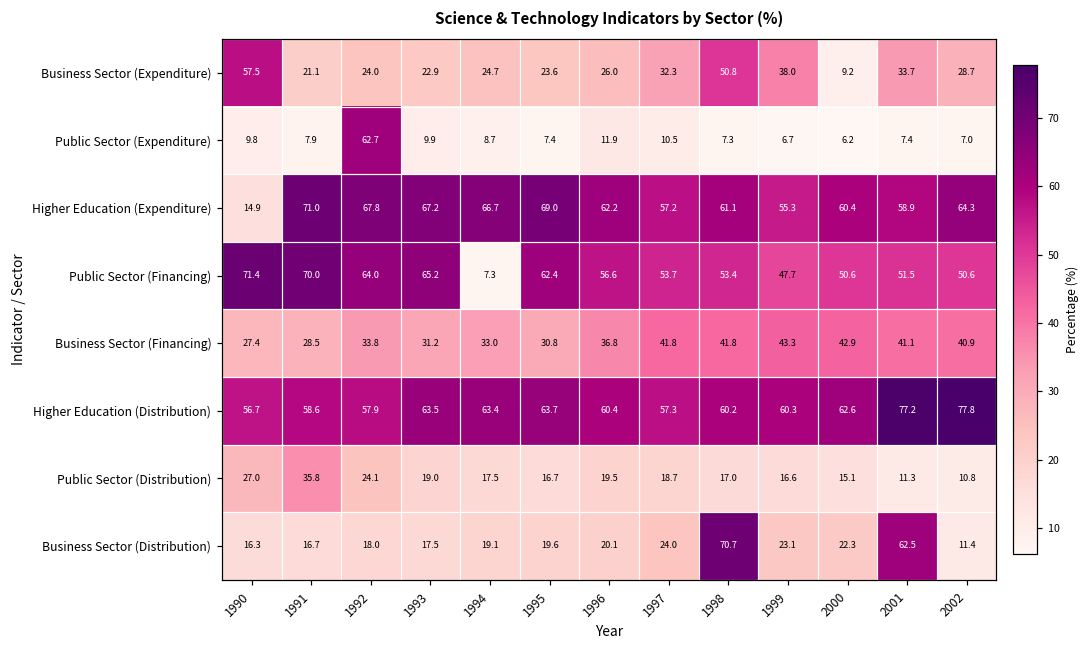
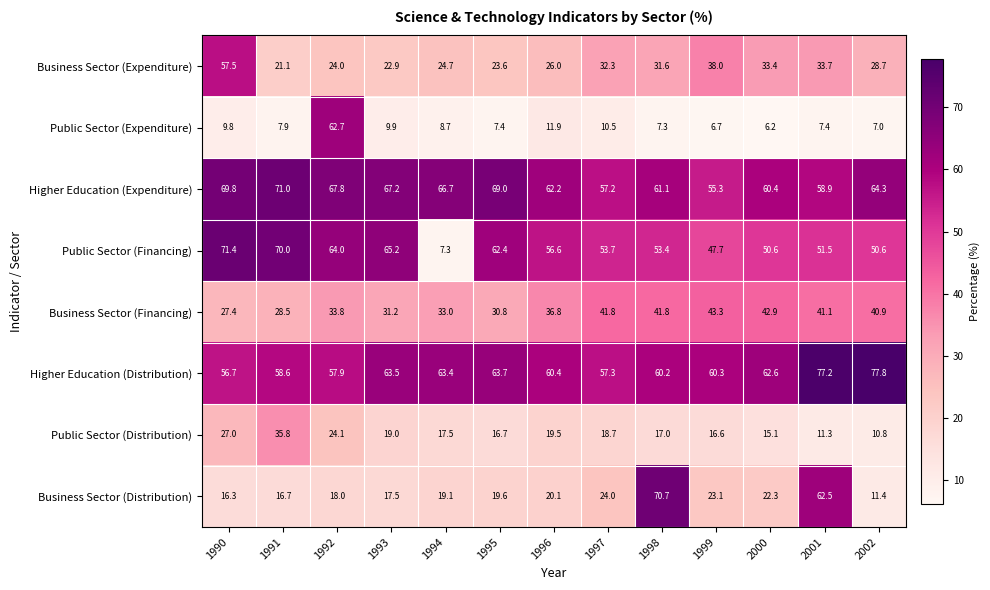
  {
    "Business Sector (Expenditure)": {
      "1990": 57.5,
      "1991": 21.1,
      "1992": 24.0,
      "1993": 22.9,
      "1994": 24.7,
      "1995": 23.6,
      "1996": 26.0,
      "1997": 32.3,
-     "1998": 50.8,
+     "1998": 31.6,
      "1999": 38.0,
-     "2000": 9.2,
+     "2000": 33.4,
      "2001": 33.7,
      "2002": 28.7
    },
    "Public Sector (Expenditure)": {
      "1990": 9.8,
      "1991": 7.9,
      "1992": 62.7,
      "1993": 9.9,
      "1994": 8.7,
      "1995": 7.4,
      "1996": 11.9,
      "1997": 10.5,
      "1998": 7.3,
      "1999": 6.7,
      "2000": 6.2,
      "2001": 7.4,
      "2002": 7.0
    },
    "Higher Education (Expenditure)": {
-     "1990": 14.9,
+     "1990": 69.8,
      "1991": 71.0,
      "1992": 67.8,
      "1993": 67.2,
      "1994": 66.7,
      "1995": 69.0,
      "1996": 62.2,
      "1997": 57.2,
      "1998": 61.1,
      "1999": 55.3,
      "2000": 60.4,
      "2001": 58.9,
      "2002": 64.3
    },
    "Public Sector (Financing)": {
      "1990": 71.4,
      "1991": 70.0,
      "1992": 64.0,
      "1993": 65.2,
      "1994": 7.3,
      "1995": 62.4,
      "1996": 56.6,
      "1997": 53.7,
      "1998": 53.4,
      "1999": 47.7,
      "2000": 50.6,
      "2001": 51.5,
      "2002": 50.6
    },
    "Business Sector (Financing)": {
      "1990": 27.4,
      "1991": 28.5,
      "1992": 33.8,
      "1993": 31.2,
      "1994": 33.0,
      "1995": 30.8,
      "1996": 36.8,
      "1997": 41.8,
      "1998": 41.8,
      "1999": 43.3,
      "2000": 42.9,
      "2001": 41.1,
      "2002": 40.9
    },
    "Higher Education (Distribution)": {
      "1990": 56.7,
      "1991": 58.6,
      "1992": 57.9,
      "1993": 63.5,
      "1994": 63.4,
      "1995": 63.7,
      "1996": 60.4,
      "1997": 57.3,
      "1998": 60.2,
      "1999": 60.3,
      "2000": 62.6,
      "2001": 77.2,
      "2002": 77.8
    },
    "Public Sector (Distribution)": {
      "1990": 27.0,
      "1991": 35.8,
      "1992": 24.1,
      "1993": 19.0,
      "1994": 17.5,
      "1995": 16.7,
      "1996": 19.5,
      "1997": 18.7,
      "1998": 17.0,
      "1999": 16.6,
      "2000": 15.1,
      "2001": 11.3,
      "2002": 10.8
    },
    "Business Sector (Distribution)": {
      "1990": 16.3,
      "1991": 16.7,
      "1992": 18.0,
      "1993": 17.5,
      "1994": 19.1,
      "1995": 19.6,
      "1996": 20.1,
      "1997": 24.0,
      "1998": 70.7,
      "1999": 23.1,
      "2000": 22.3,
      "2001": 62.5,
      "2002": 11.4
    }
  }
